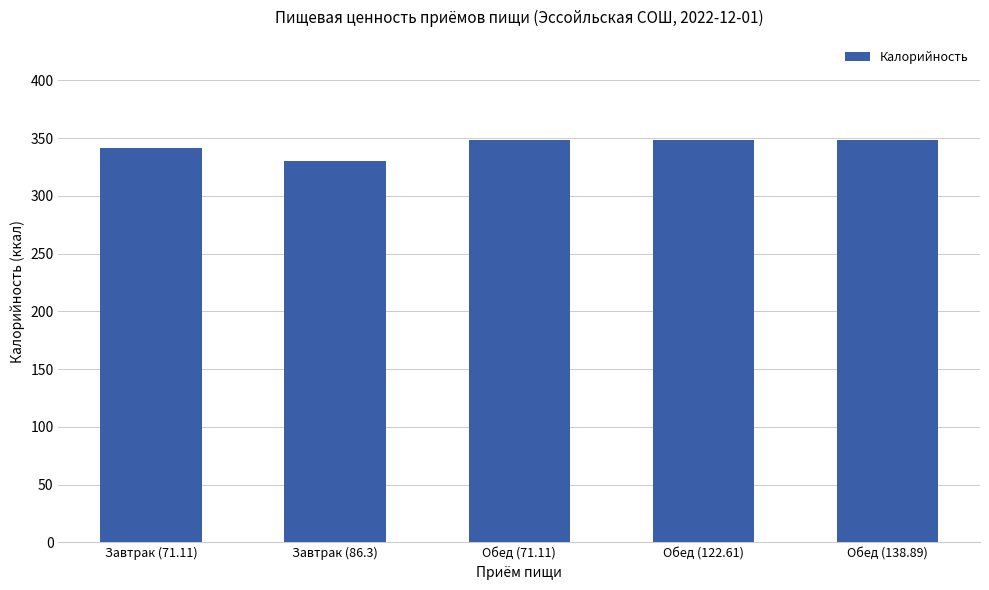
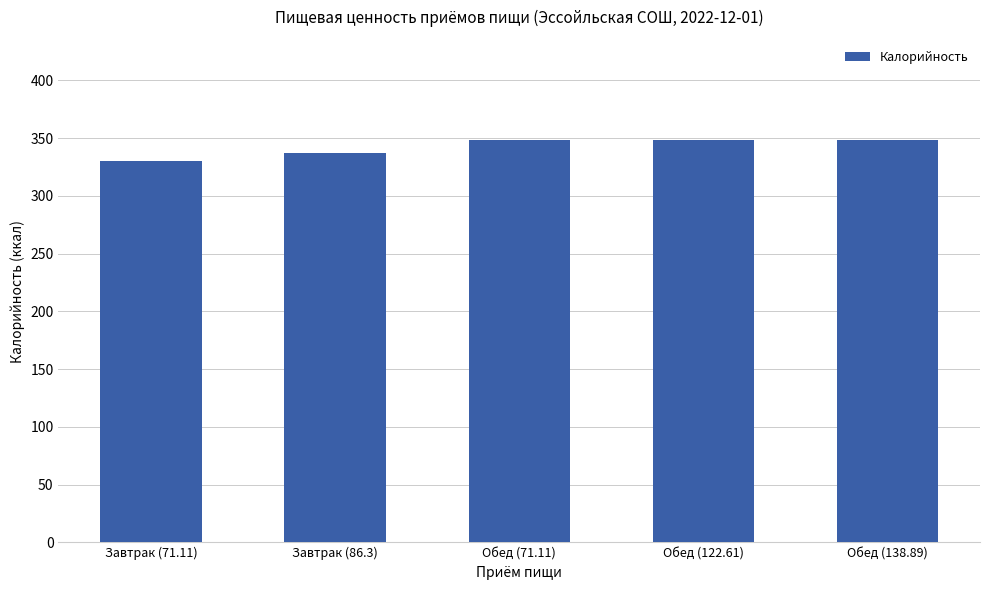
  {
-   "Завтрак (71.11)": 341,
-   "Завтрак (86.3)": 330,
+   "Завтрак (71.11)": 330,
+   "Завтрак (86.3)": 337,
    "Обед (71.11)": 348,
    "Обед (122.61)": 348,
    "Обед (138.89)": 348
  }
